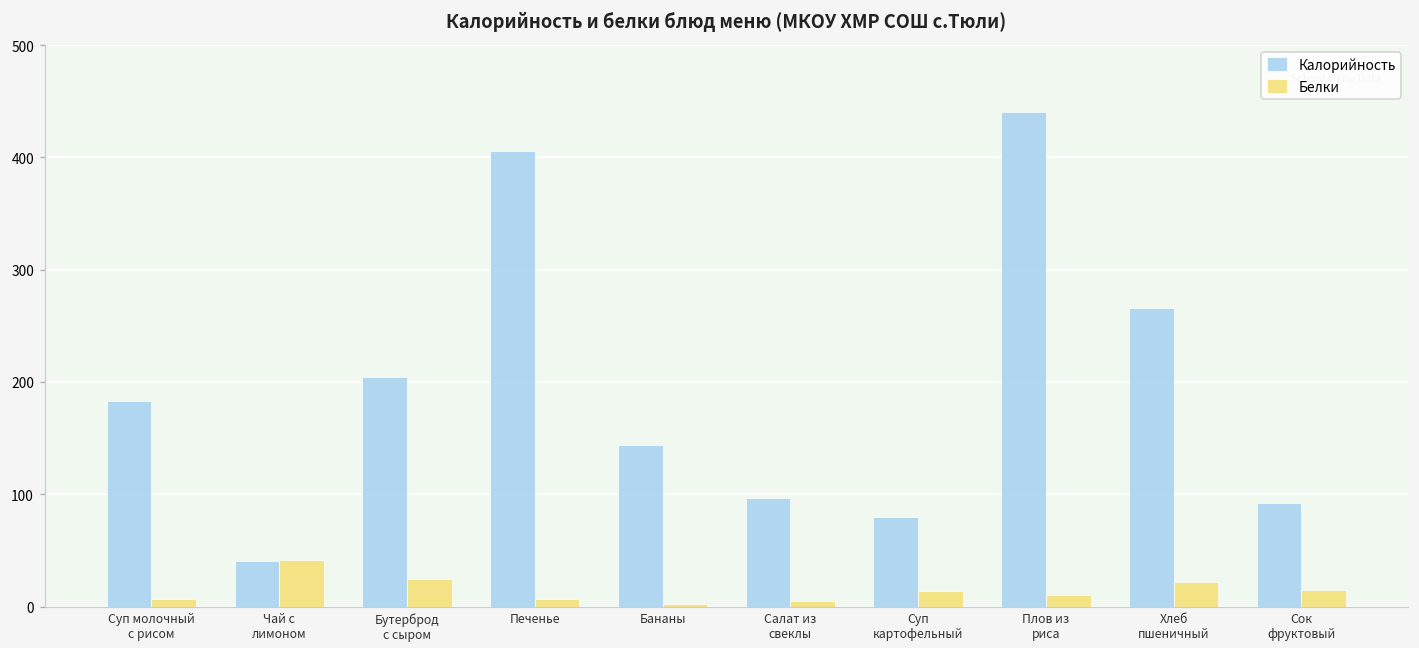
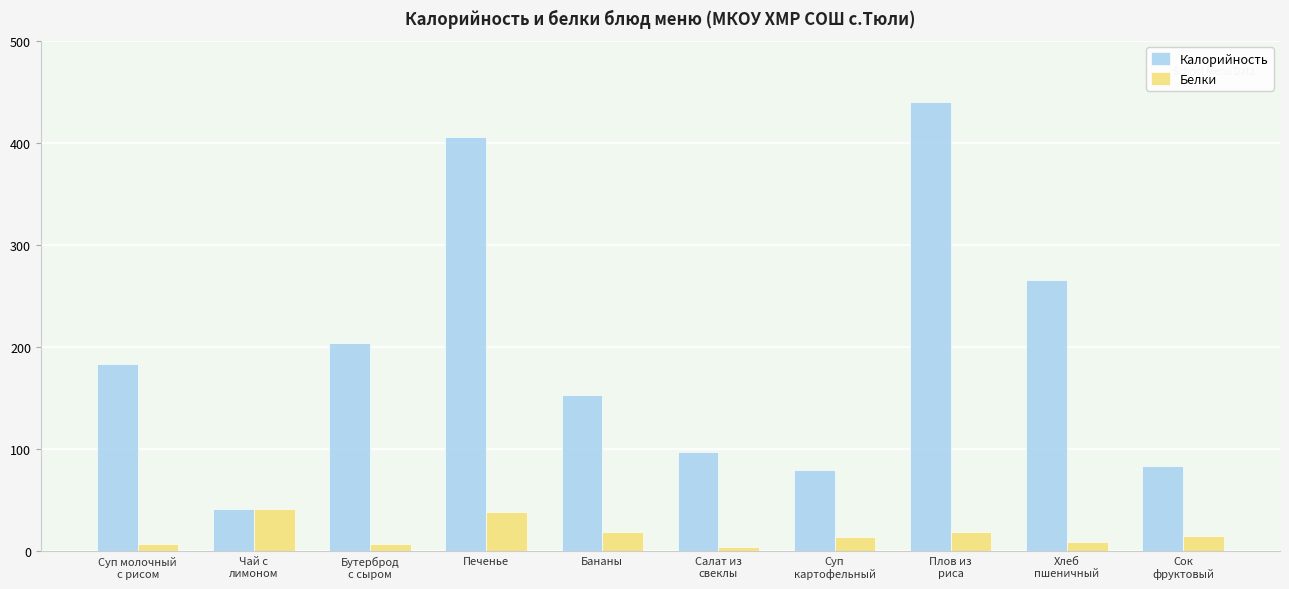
  {
    "Калорийность": {
      "Суп молочный с рисом": 183,
      "Чай с лимоном": 41,
      "Бутерброд с сыром": 204,
      "Печенье": 406,
-     "Бананы": 144,
+     "Бананы": 153,
      "Салат из свеклы": 97,
      "Суп картофельный": 80,
      "Плов из риса": 440,
      "Хлеб пшеничный": 266,
-     "Сок фруктовый": 92
+     "Сок фруктовый": 84
    },
    "Белки": {
      "Суп молочный с рисом": 7,
      "Чай с лимоном": 41,
-     "Бутерброд с сыром": 24,
-     "Печенье": 7,
-     "Бананы": 2,
+     "Бутерброд с сыром": 7,
+     "Печенье": 39,
+     "Бананы": 18,
      "Салат из свеклы": 5,
      "Суп картофельный": 14,
-     "Плов из риса": 10,
-     "Хлеб пшеничный": 22,
+     "Плов из риса": 19,
+     "Хлеб пшеничный": 9,
      "Сок фруктовый": 15
    }
  }
